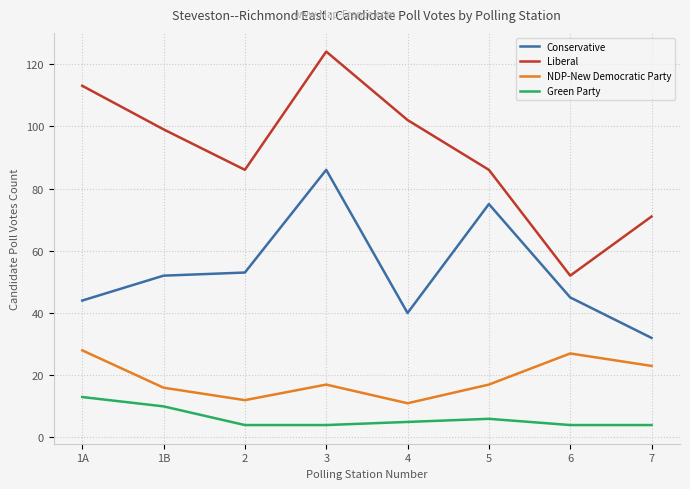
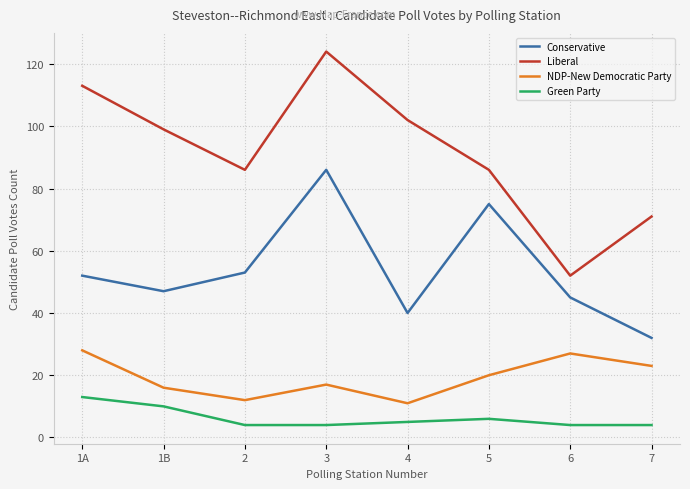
  {
    "Conservative": {
-     "1A": 44,
-     "1B": 52,
+     "1A": 52,
+     "1B": 47,
      "2": 53,
      "3": 86,
      "4": 40,
      "5": 75,
      "6": 45,
      "7": 32
    },
    "Liberal": {
      "1A": 113,
      "1B": 99,
      "2": 86,
      "3": 124,
      "4": 102,
      "5": 86,
      "6": 52,
      "7": 71
    },
    "NDP-New Democratic Party": {
      "1A": 28,
      "1B": 16,
      "2": 12,
      "3": 17,
      "4": 11,
-     "5": 17,
+     "5": 20,
      "6": 27,
      "7": 23
    },
    "Green Party": {
      "1A": 13,
      "1B": 10,
      "2": 4,
      "3": 4,
      "4": 5,
      "5": 6,
      "6": 4,
      "7": 4
    }
  }
